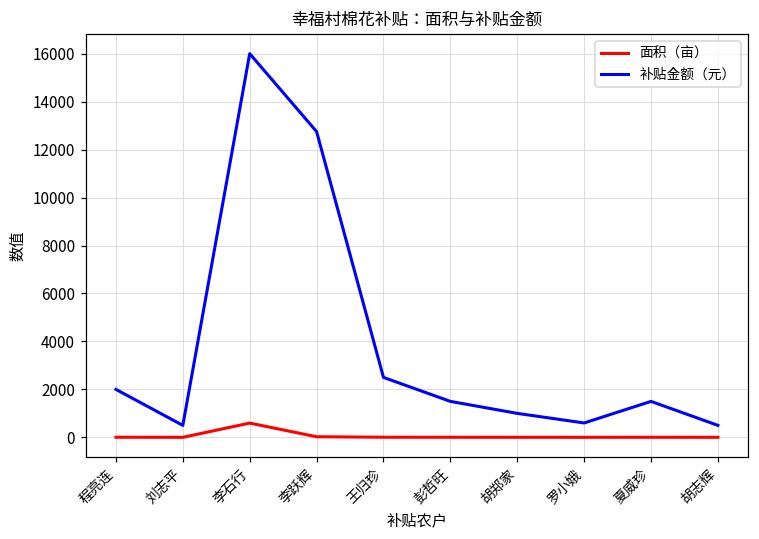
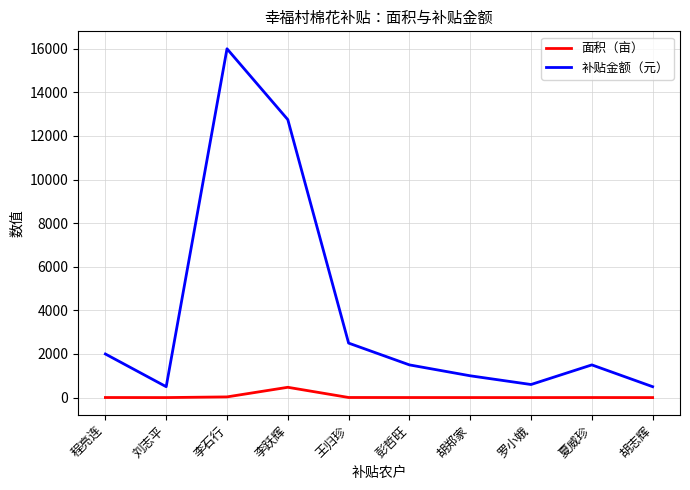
  {
    "面积（亩）": {
      "程亮连": 0,
      "刘志平": 0,
-     "李石行": 600,
-     "李跃辉": 0,
+     "李石行": 0,
+     "李跃辉": 500,
      "王归珍": 0,
      "彭哲旺": 0,
      "胡郑家": 0,
      "罗小娥": 0,
      "夏威珍": 0,
      "胡志辉": 0
    },
    "补贴金额（元）": {
      "程亮连": 2000,
      "刘志平": 500,
      "李石行": 16000,
      "李跃辉": 12800,
      "王归珍": 2500,
      "彭哲旺": 1500,
      "胡郑家": 1000,
      "罗小娥": 600,
      "夏威珍": 1500,
      "胡志辉": 500
    }
  }
